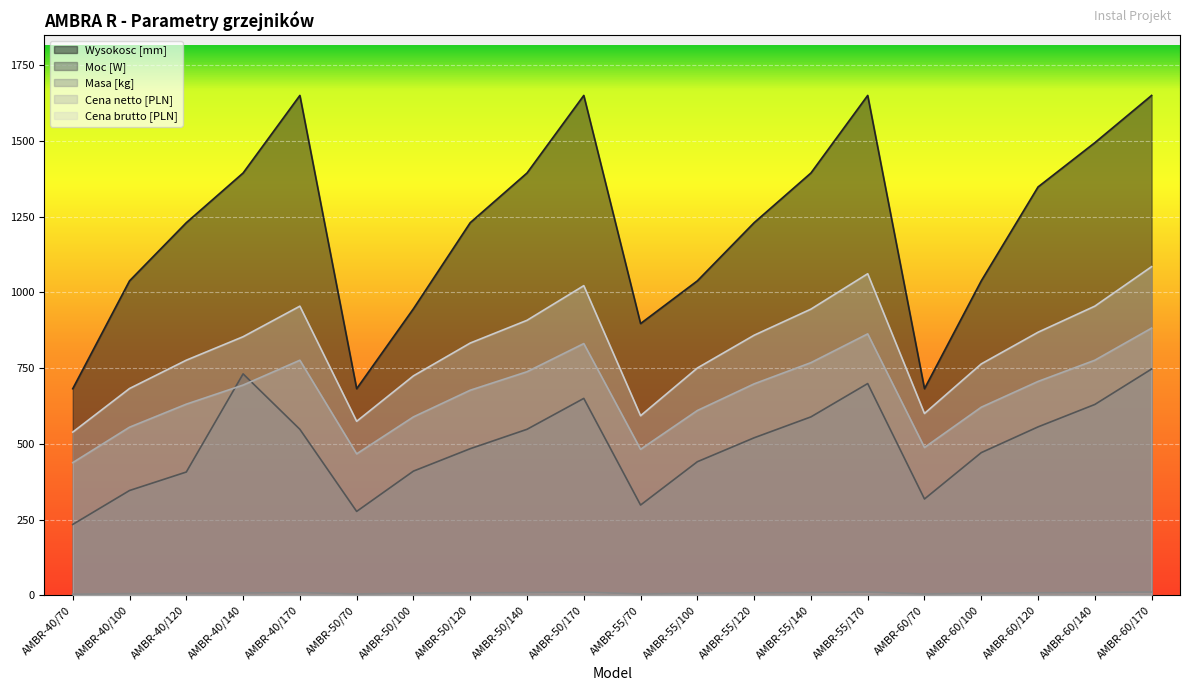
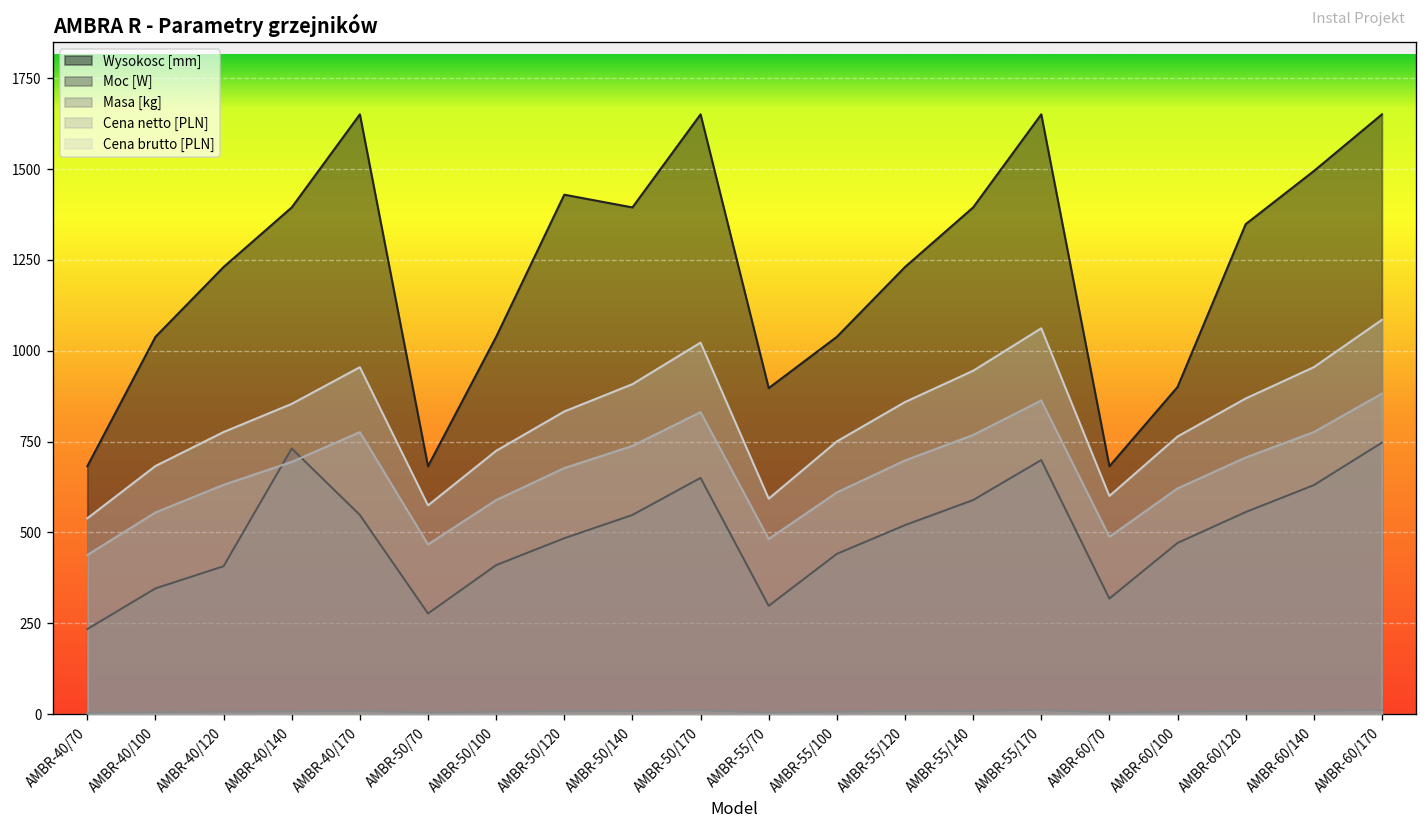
  {
    "Wysokosc [mm]": {
      "AMBR-40/70": 680,
      "AMBR-40/100": 1040,
      "AMBR-40/120": 1230,
      "AMBR-40/140": 1390,
      "AMBR-40/170": 1650,
      "AMBR-50/70": 680,
-     "AMBR-50/100": 950,
-     "AMBR-50/120": 1230,
+     "AMBR-50/100": 1040,
+     "AMBR-50/120": 1430,
      "AMBR-50/140": 1390,
      "AMBR-50/170": 1650,
      "AMBR-55/70": 900,
      "AMBR-55/100": 1040,
      "AMBR-55/120": 1230,
      "AMBR-55/140": 1390,
      "AMBR-55/170": 1650,
      "AMBR-60/70": 680,
-     "AMBR-60/100": 1040,
+     "AMBR-60/100": 900,
      "AMBR-60/120": 1350,
      "AMBR-60/140": 1490,
      "AMBR-60/170": 1650
    },
    "Moc [W]": {
      "AMBR-40/70": 230,
      "AMBR-40/100": 350,
      "AMBR-40/120": 410,
      "AMBR-40/140": 730,
      "AMBR-40/170": 550,
      "AMBR-50/70": 280,
      "AMBR-50/100": 410,
      "AMBR-50/120": 480,
      "AMBR-50/140": 550,
      "AMBR-50/170": 650,
      "AMBR-55/70": 300,
      "AMBR-55/100": 440,
      "AMBR-55/120": 520,
      "AMBR-55/140": 590,
      "AMBR-55/170": 700,
      "AMBR-60/70": 320,
      "AMBR-60/100": 470,
      "AMBR-60/120": 560,
      "AMBR-60/140": 630,
      "AMBR-60/170": 750
    }
  }
